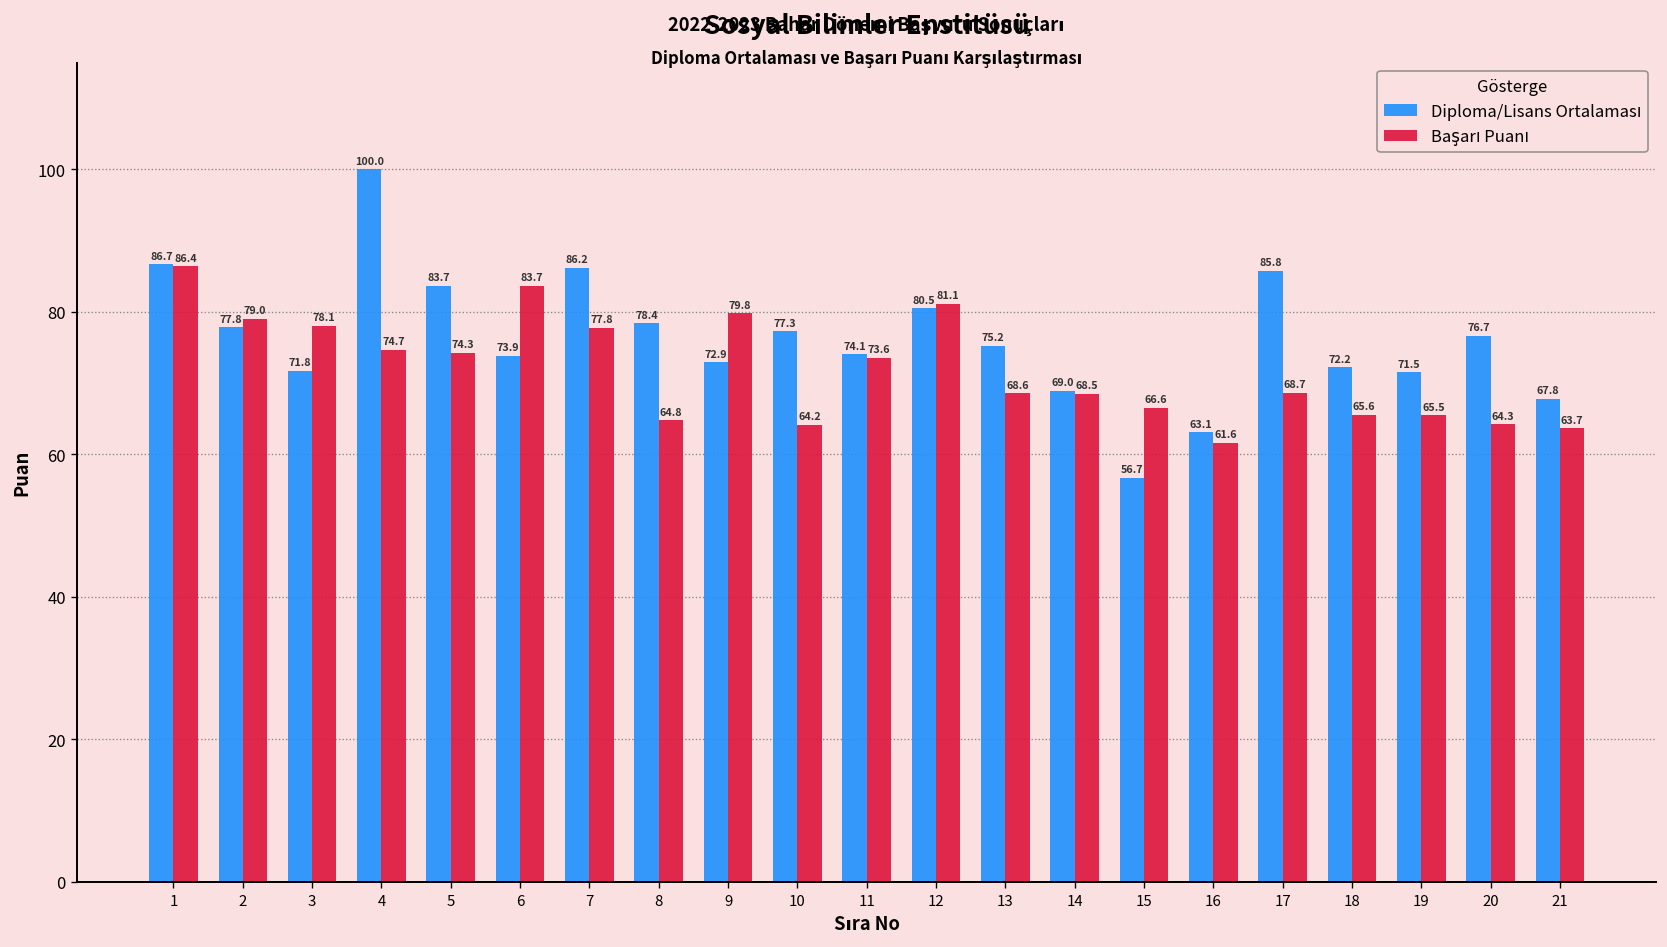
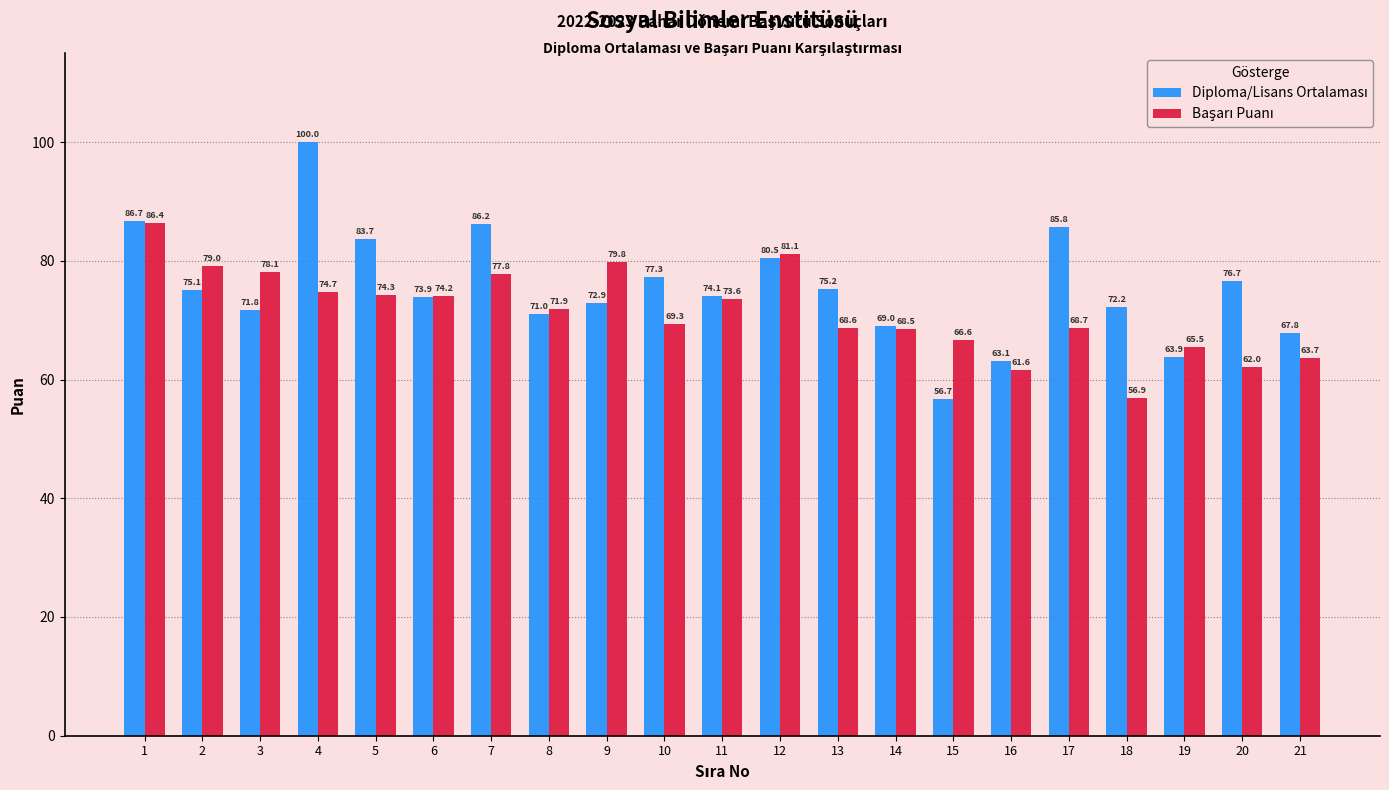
  {
    "Diploma/Lisans Ortalaması": {
      "1": 86.7,
-     "2": 77.8,
+     "2": 75.1,
      "3": 71.8,
      "4": 100.0,
      "5": 83.7,
      "6": 73.9,
      "7": 86.2,
-     "8": 78.4,
+     "8": 71.0,
      "9": 72.9,
      "10": 77.3,
      "11": 74.1,
      "12": 80.5,
      "13": 75.2,
      "14": 69.0,
      "15": 56.7,
      "16": 63.1,
      "17": 85.8,
      "18": 72.2,
-     "19": 71.5,
+     "19": 63.9,
      "20": 76.7,
      "21": 67.8
    },
    "Başarı Puanı": {
      "1": 86.4,
      "2": 79.0,
      "3": 78.1,
      "4": 74.7,
      "5": 74.3,
-     "6": 83.7,
+     "6": 74.2,
      "7": 77.8,
-     "8": 64.8,
+     "8": 71.9,
      "9": 79.8,
-     "10": 64.2,
+     "10": 69.3,
      "11": 73.6,
      "12": 81.1,
      "13": 68.6,
      "14": 68.5,
      "15": 66.6,
      "16": 61.6,
      "17": 68.7,
-     "18": 65.6,
+     "18": 56.9,
      "19": 65.5,
-     "20": 64.3,
+     "20": 62.0,
      "21": 63.7
    }
  }
